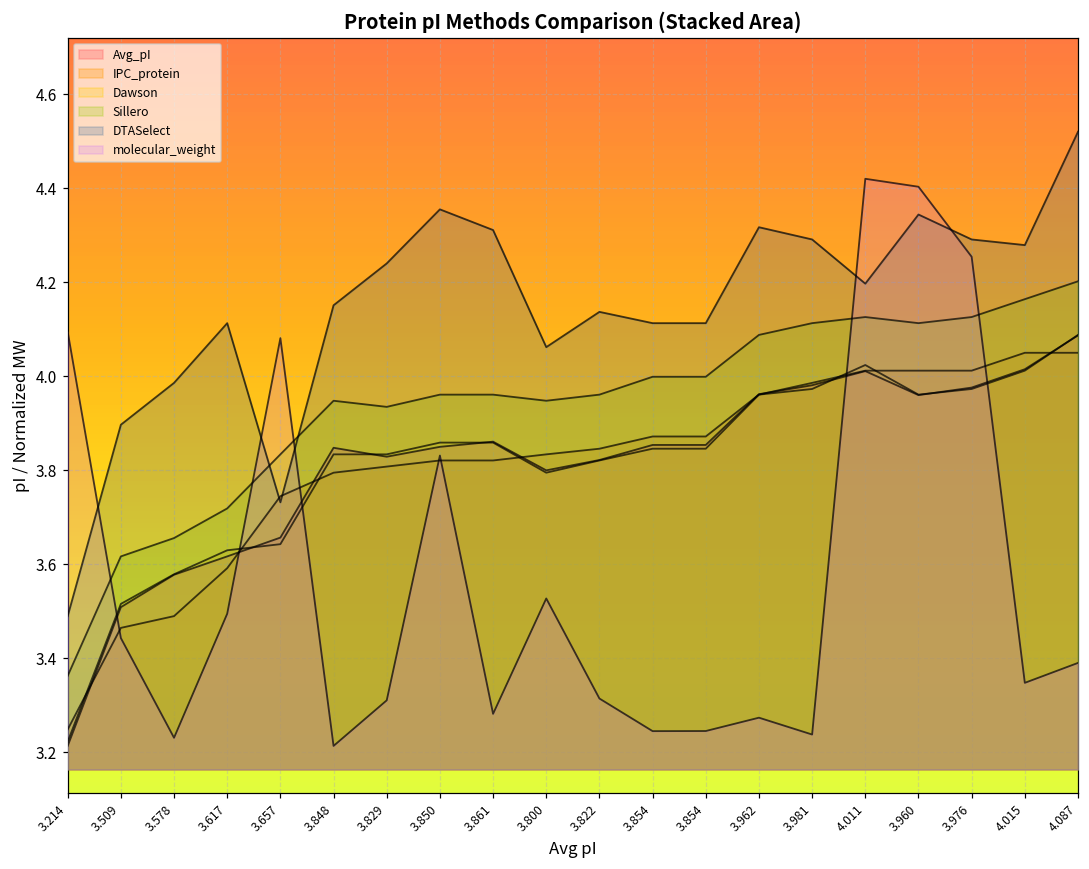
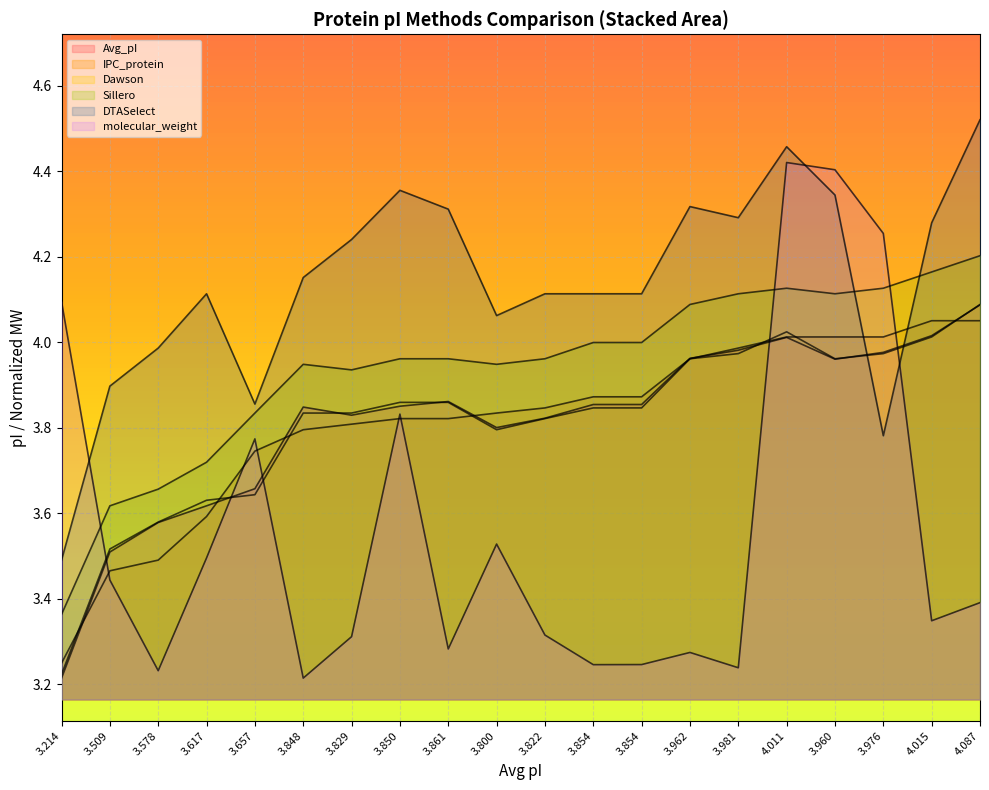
  {
    "DTASelect": {
      "3.214": 3.49,
      "3.509": 3.90,
      "3.578": 3.99,
      "3.617": 4.11,
-     "3.657": 3.73,
+     "3.657": 3.86,
      "3.848": 4.15,
      "3.829": 4.24,
      "3.850": 4.36,
      "3.861": 4.31,
      "3.800": 4.06,
-     "3.822": 4.14,
+     "3.822": 4.11,
      "3.962": 4.32,
      "3.981": 4.29,
-     "4.011": 4.20,
+     "4.011": 4.46,
      "3.960": 4.34,
-     "3.976": 4.29,
+     "3.976": 3.78,
      "4.015": 4.28,
      "4.087": 4.52
    },
    "molecular_weight": {
      "3.214": 4.09,
      "3.509": 3.44,
      "3.578": 3.23,
      "3.617": 3.50,
-     "3.657": 4.08,
+     "3.657": 3.77,
      "3.848": 3.21,
      "3.829": 3.31,
      "3.850": 3.83,
      "3.861": 3.28,
      "3.800": 3.53,
      "3.822": 3.31,
      "3.962": 3.27,
      "3.981": 3.24,
      "4.011": 4.42,
      "3.960": 4.40,
      "3.976": 4.25,
      "4.015": 3.35,
      "4.087": 3.39
    }
  }
